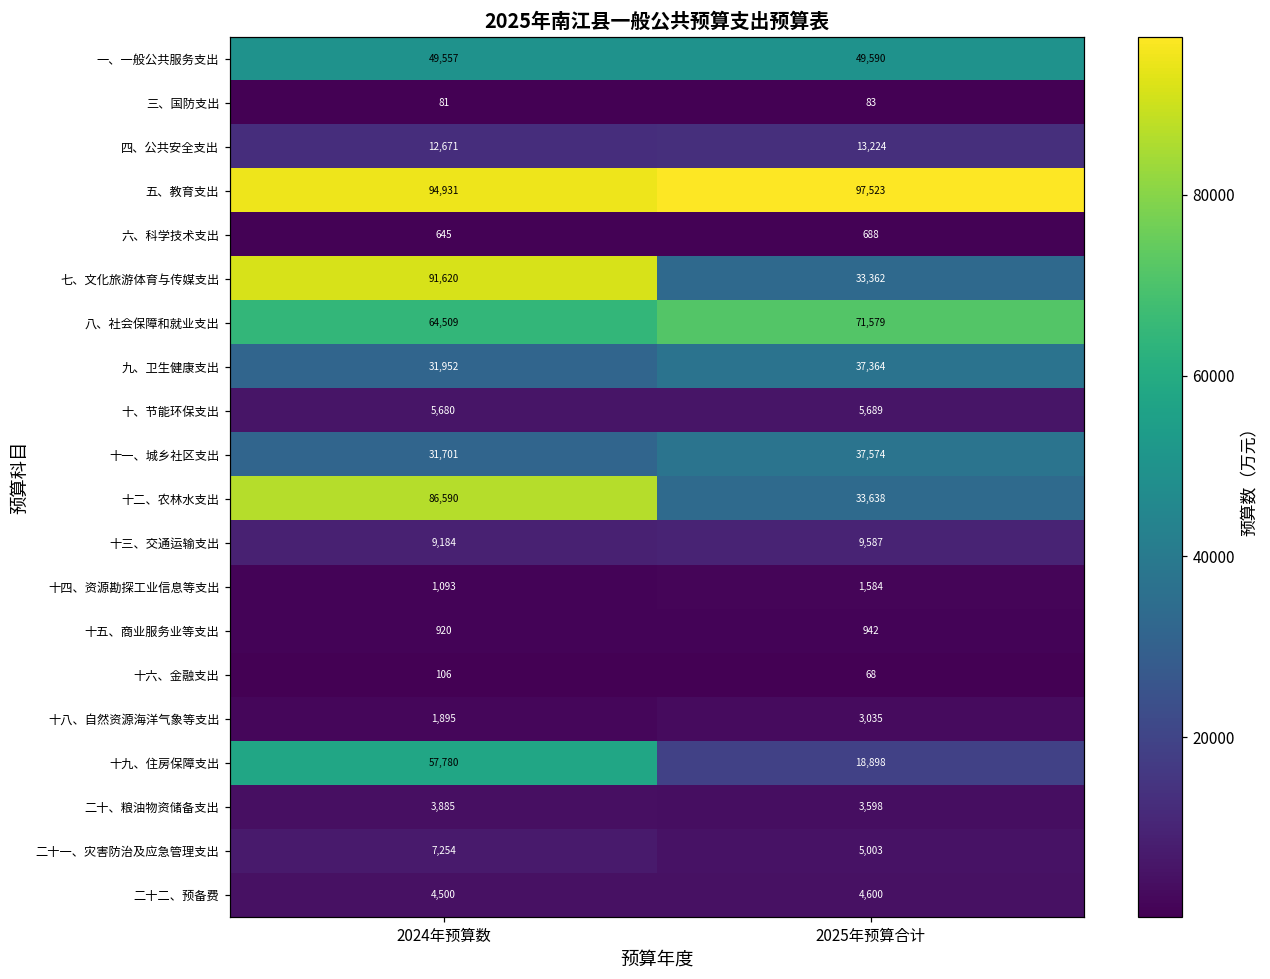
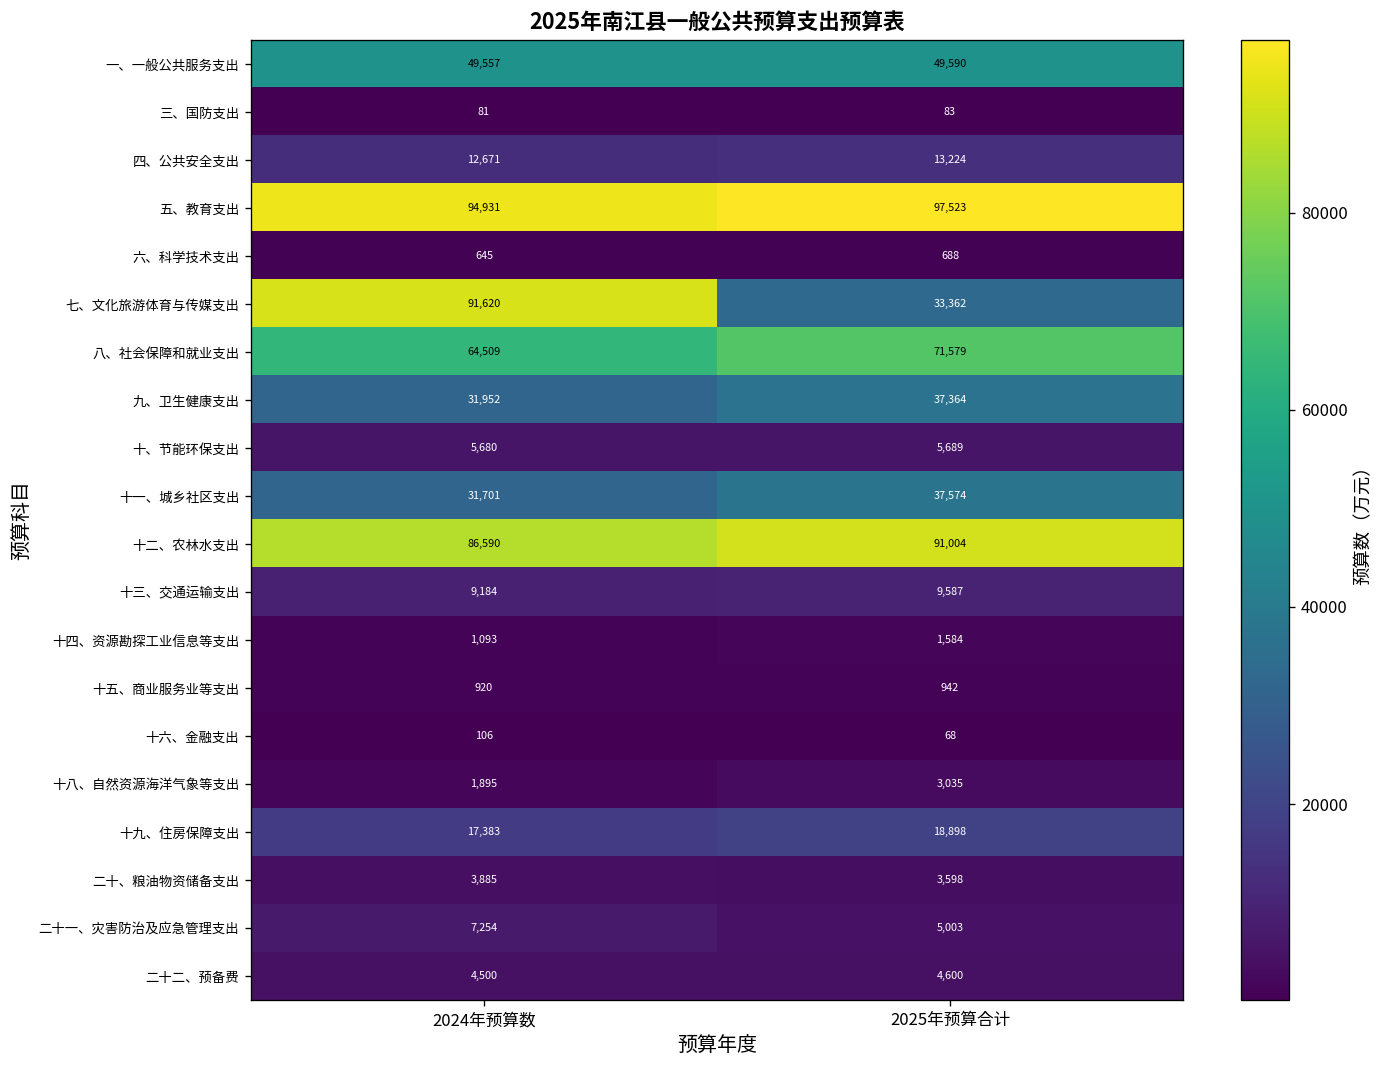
  {
    "一、一般公共服务支出": {
      "2024年预算数": "49,557",
      "2025年预算合计": "49,590"
    },
    "三、国防支出": {
      "2024年预算数": "81",
      "2025年预算合计": "83"
    },
    "四、公共安全支出": {
      "2024年预算数": "12,671",
      "2025年预算合计": "13,224"
    },
    "五、教育支出": {
      "2024年预算数": "94,931",
      "2025年预算合计": "97,523"
    },
    "六、科学技术支出": {
      "2024年预算数": "645",
      "2025年预算合计": "688"
    },
    "七、文化旅游体育与传媒支出": {
      "2024年预算数": "91,620",
      "2025年预算合计": "33,362"
    },
    "八、社会保障和就业支出": {
      "2024年预算数": "64,509",
      "2025年预算合计": "71,579"
    },
    "九、卫生健康支出": {
      "2024年预算数": "31,952",
      "2025年预算合计": "37,364"
    },
    "十、节能环保支出": {
      "2024年预算数": "5,680",
      "2025年预算合计": "5,689"
    },
    "十一、城乡社区支出": {
      "2024年预算数": "31,701",
      "2025年预算合计": "37,574"
    },
    "十二、农林水支出": {
      "2024年预算数": "86,590",
-     "2025年预算合计": "33,638"
+     "2025年预算合计": "91,004"
    },
    "十三、交通运输支出": {
      "2024年预算数": "9,184",
      "2025年预算合计": "9,587"
    },
    "十四、资源勘探工业信息等支出": {
      "2024年预算数": "1,093",
      "2025年预算合计": "1,584"
    },
    "十五、商业服务业等支出": {
      "2024年预算数": "920",
      "2025年预算合计": "942"
    },
    "十六、金融支出": {
      "2024年预算数": "106",
      "2025年预算合计": "68"
    },
    "十八、自然资源海洋气象等支出": {
      "2024年预算数": "1,895",
      "2025年预算合计": "3,035"
    },
    "十九、住房保障支出": {
-     "2024年预算数": "57,780",
+     "2024年预算数": "17,383",
      "2025年预算合计": "18,898"
    },
    "二十、粮油物资储备支出": {
      "2024年预算数": "3,885",
      "2025年预算合计": "3,598"
    },
    "二十一、灾害防治及应急管理支出": {
      "2024年预算数": "7,254",
      "2025年预算合计": "5,003"
    },
    "二十二、预备费": {
      "2024年预算数": "4,500",
      "2025年预算合计": "4,600"
    }
  }
